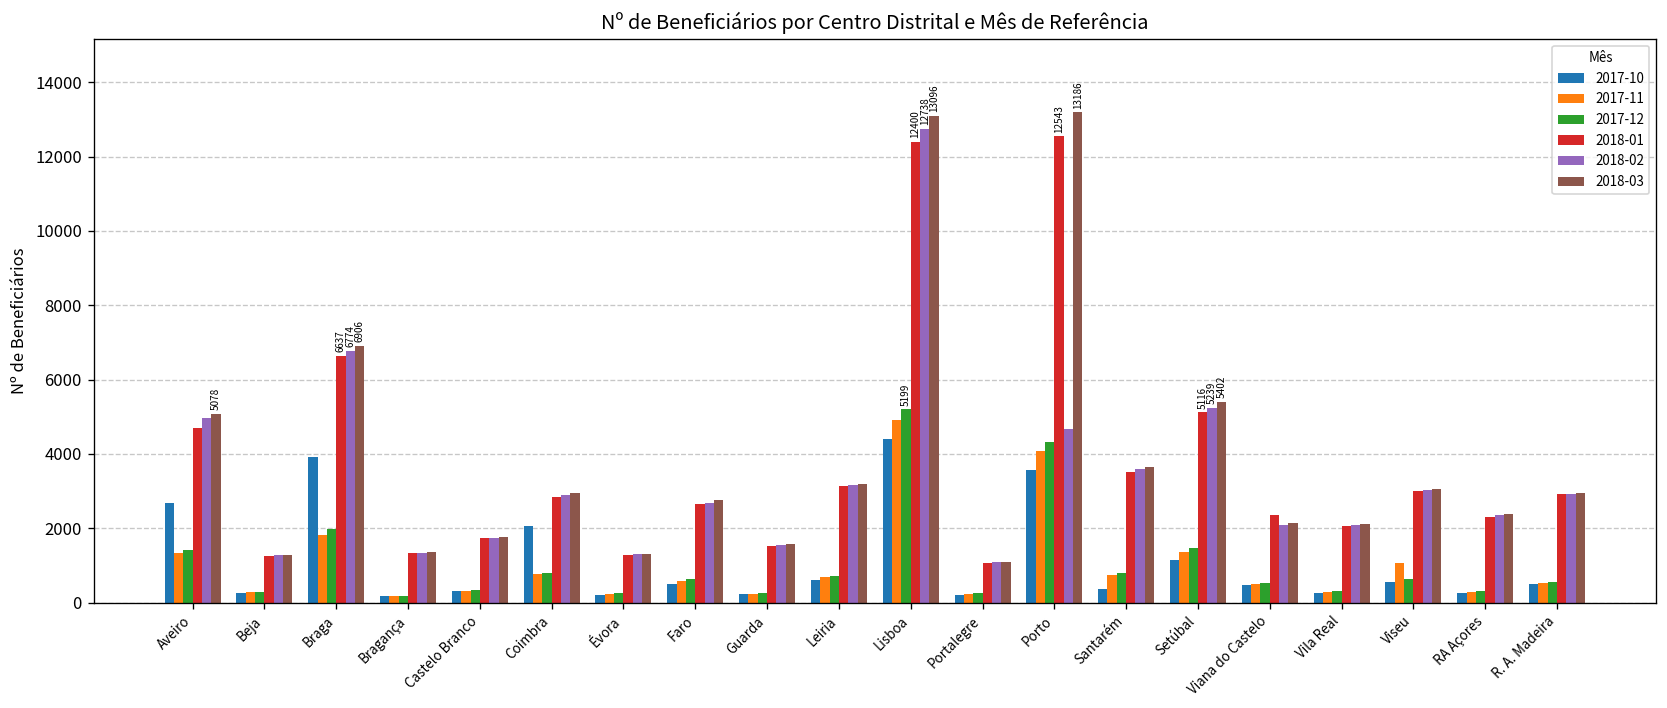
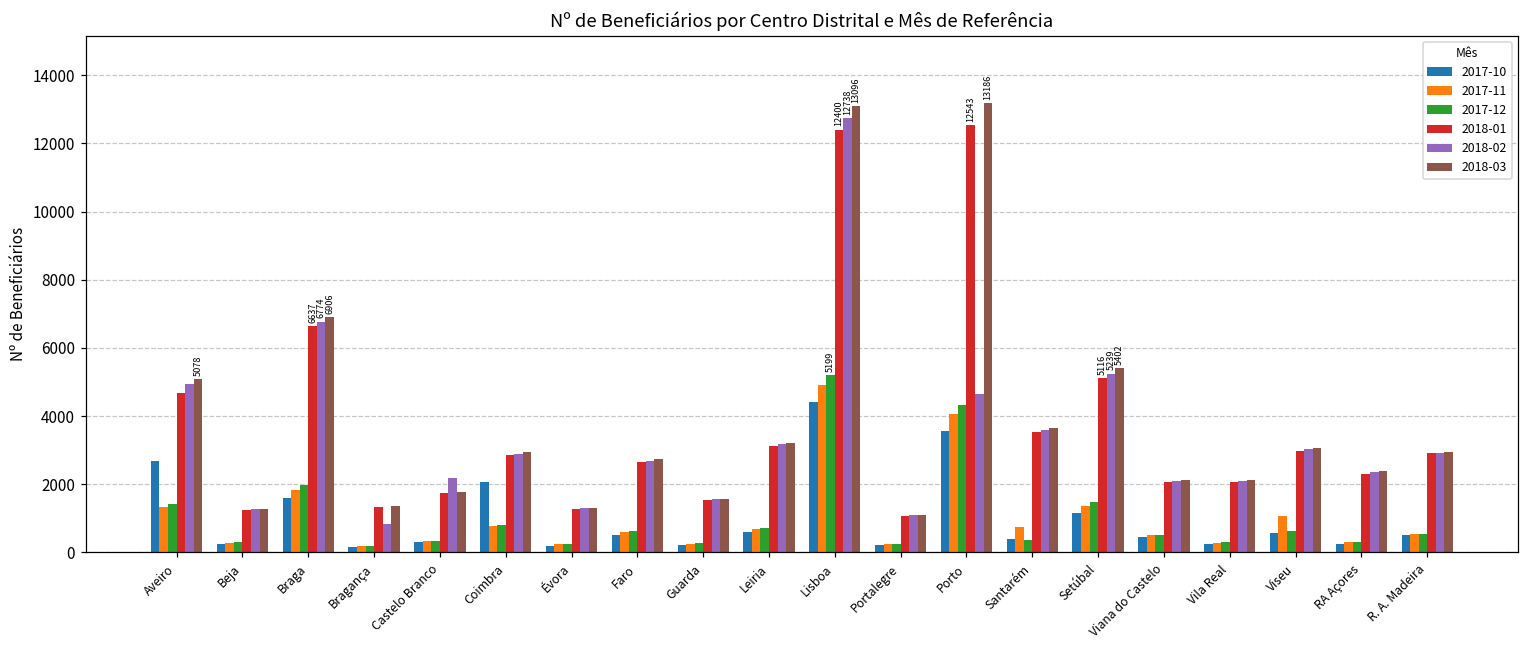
  {
    "2017-10": {
      "Aveiro": 2700,
      "Beja": 200,
-     "Braga": 3900,
+     "Braga": 1600,
      "Bragança": 200,
      "Castelo Branco": 300,
      "Coimbra": 2100,
      "Évora": 200,
      "Faro": 500,
      "Guarda": 200,
      "Leiria": 600,
      "Lisboa": 4400,
      "Portalegre": 200,
      "Porto": 3600,
      "Santarém": 400,
      "Setúbal": 1200,
      "Viana do Castelo": 500,
      "Vila Real": 300,
      "Viseu": 600,
      "RA Açores": 200,
      "R. A. Madeira": 500
    },
    "2017-11": {
      "Aveiro": 1300,
      "Beja": 300,
      "Braga": 1800,
      "Bragança": 200,
      "Castelo Branco": 300,
      "Coimbra": 800,
      "Évora": 200,
      "Faro": 600,
      "Guarda": 200,
      "Leiria": 700,
      "Lisboa": 4900,
      "Portalegre": 200,
      "Porto": 4100,
      "Santarém": 700,
      "Setúbal": 1400,
      "Viana do Castelo": 500,
      "Vila Real": 300,
      "Viseu": 1100,
      "RA Açores": 300,
      "R. A. Madeira": 500
    },
    "2017-12": {
      "Aveiro": 1400,
      "Beja": 300,
      "Braga": 2000,
      "Bragança": 200,
      "Castelo Branco": 300,
      "Coimbra": 800,
      "Évora": 300,
      "Faro": 600,
      "Guarda": 300,
      "Leiria": 700,
      "Portalegre": 300,
      "Porto": 4300,
-     "Santarém": 800,
+     "Santarém": 400,
      "Setúbal": 1500,
      "Viana do Castelo": 500,
      "Vila Real": 300,
      "Viseu": 600,
      "RA Açores": 300,
      "R. A. Madeira": 600
    },
    "2018-01": {
      "Aveiro": 4700,
      "Beja": 1300,
      "Bragança": 1300,
      "Castelo Branco": 1700,
      "Coimbra": 2800,
      "Évora": 1300,
      "Faro": 2700,
      "Guarda": 1500,
      "Leiria": 3100,
      "Portalegre": 1100,
      "Santarém": 3500,
-     "Viana do Castelo": 2400,
+     "Viana do Castelo": 2100,
      "Vila Real": 2100,
      "Viseu": 3000,
      "RA Açores": 2300,
      "R. A. Madeira": 2900
    },
    "2018-02": {
      "Aveiro": 5000,
      "Beja": 1300,
-     "Bragança": 1300,
-     "Castelo Branco": 1700,
+     "Bragança": 800,
+     "Castelo Branco": 2200,
      "Coimbra": 2900,
      "Évora": 1300,
      "Faro": 2700,
      "Guarda": 1600,
      "Leiria": 3200,
      "Portalegre": 1100,
      "Porto": 4700,
      "Santarém": 3600,
      "Viana do Castelo": 2100,
      "Vila Real": 2100,
      "Viseu": 3000,
      "RA Açores": 2400,
      "R. A. Madeira": 2900
    },
    "2018-03": {
      "Aveiro": 5078,
      "Braga": 6906,
      "Lisboa": 13096,
      "Porto": 13186,
      "Setúbal": 5402
    }
  }
